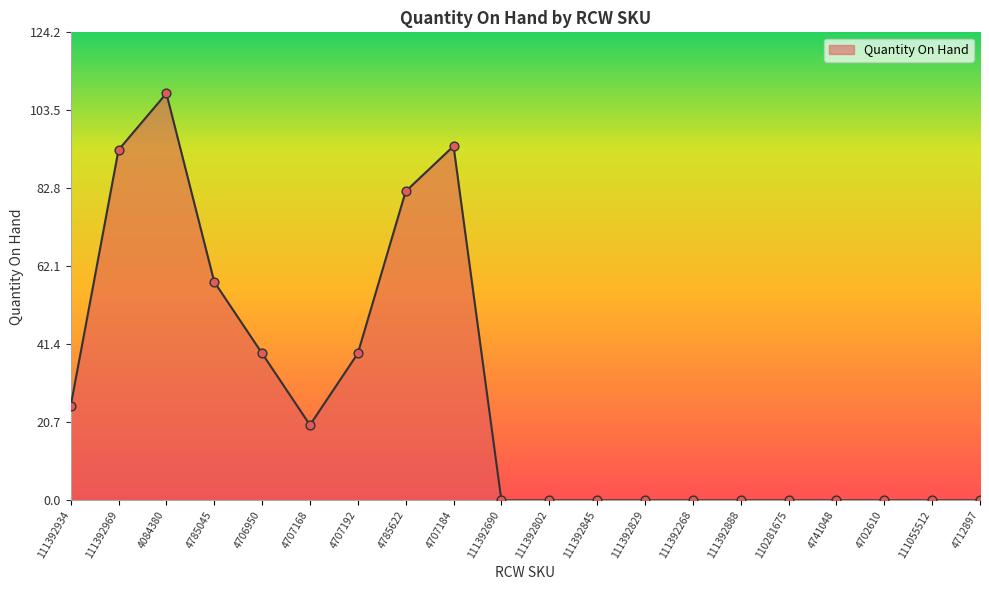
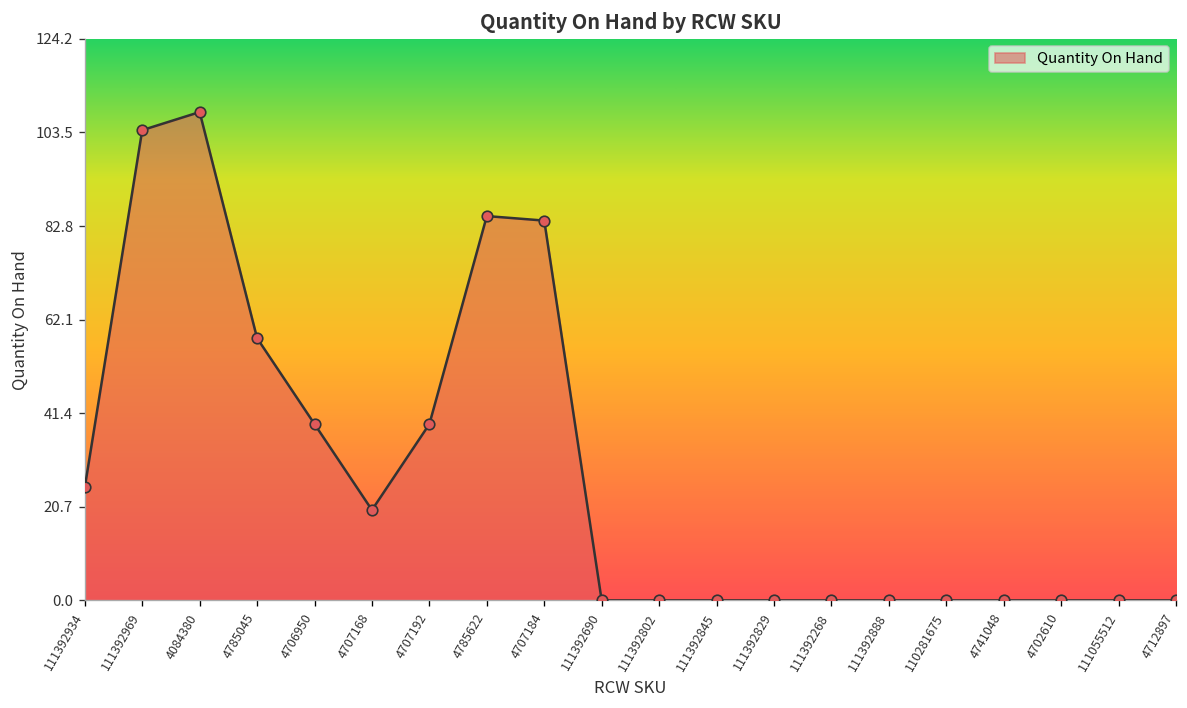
  {
    "111392934": 25,
-   "111392969": 93,
+   "111392969": 104,
    "4084380": 108,
    "4785045": 58,
    "4706950": 39,
    "4707168": 20,
    "4707192": 39,
-   "4785622": 82,
-   "4707184": 94,
+   "4785622": 85,
+   "4707184": 84,
    "111392690": 0,
    "111392802": 0,
    "111392845": 0,
    "111392829": 0,
    "111392268": 0,
    "111392888": 0,
    "110281675": 0,
    "4741048": 0,
    "4702610": 0,
    "111055512": 0,
    "4712897": 0
  }
